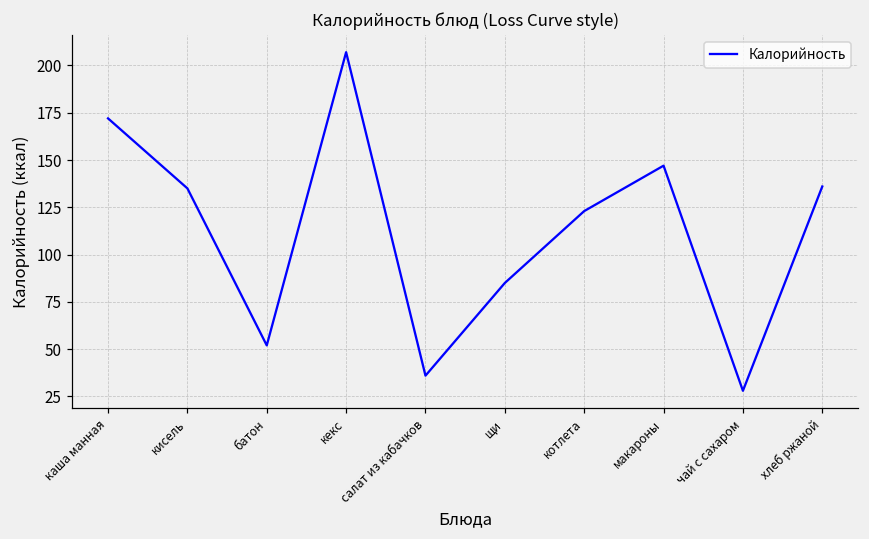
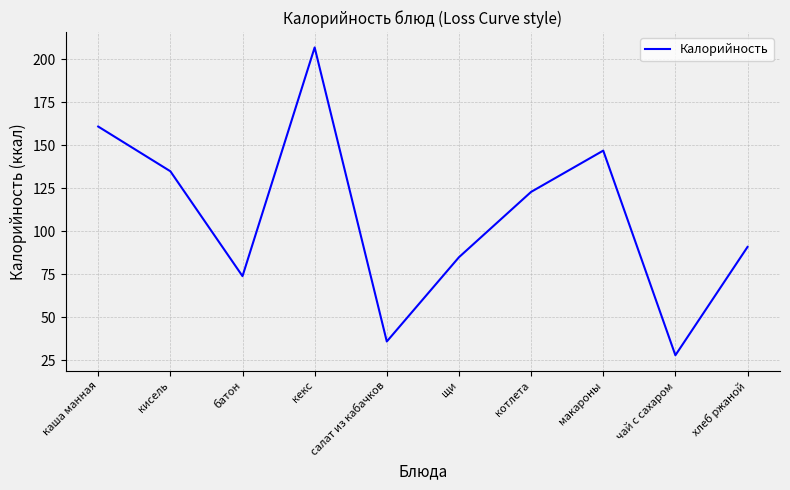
  {
-   "каша манная": 172,
+   "каша манная": 161,
    "кисель": 135,
-   "батон": 52,
+   "батон": 74,
    "кекс": 207,
    "салат из кабачков": 36,
    "щи": 85,
    "котлета": 123,
    "макароны": 147,
    "чай с сахаром": 28,
-   "хлеб ржаной": 136
+   "хлеб ржаной": 91
  }
